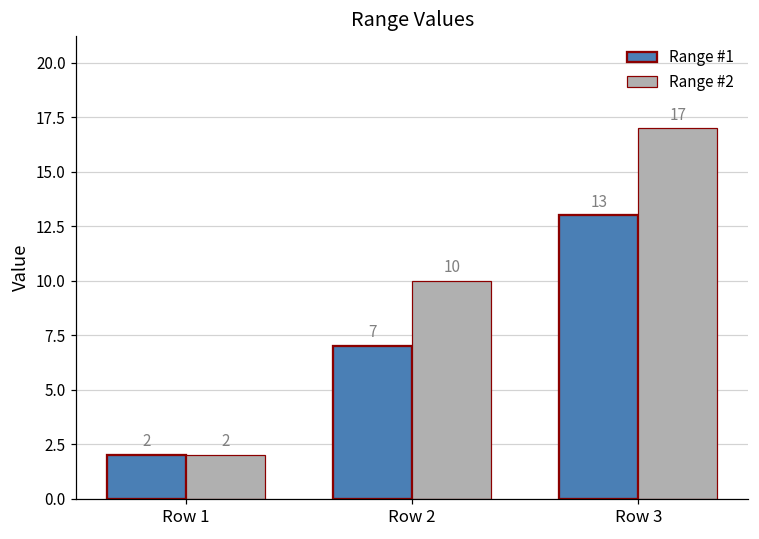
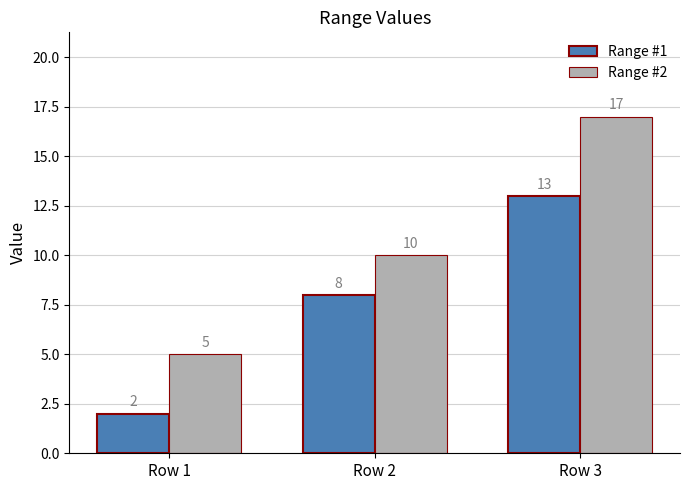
  {
    "Range #1": {
      "Row 1": 2,
-     "Row 2": 7,
+     "Row 2": 8,
      "Row 3": 13
    },
    "Range #2": {
-     "Row 1": 2,
+     "Row 1": 5,
      "Row 2": 10,
      "Row 3": 17
    }
  }
